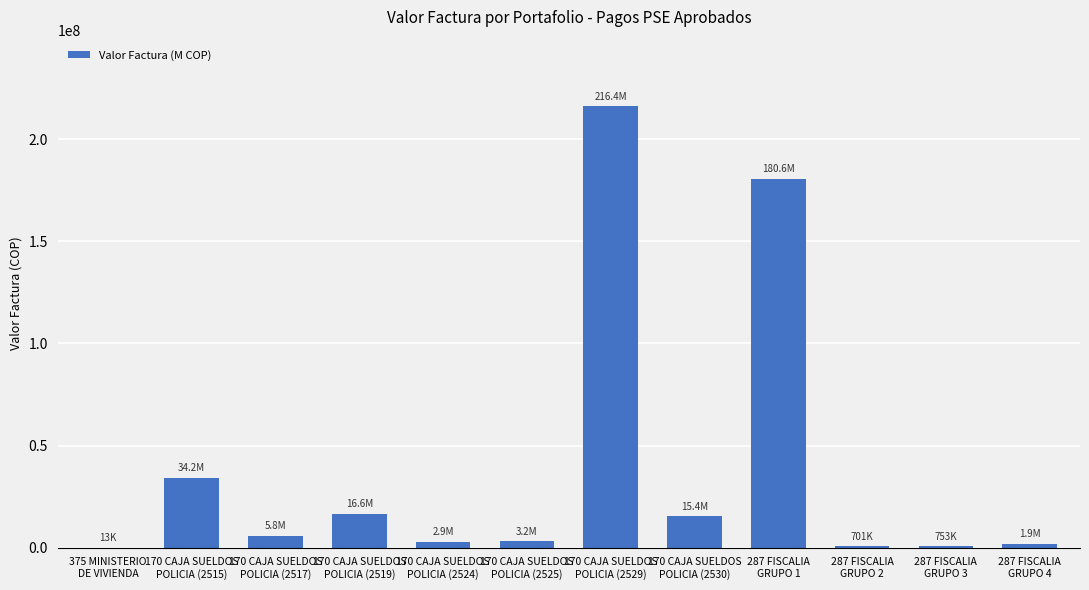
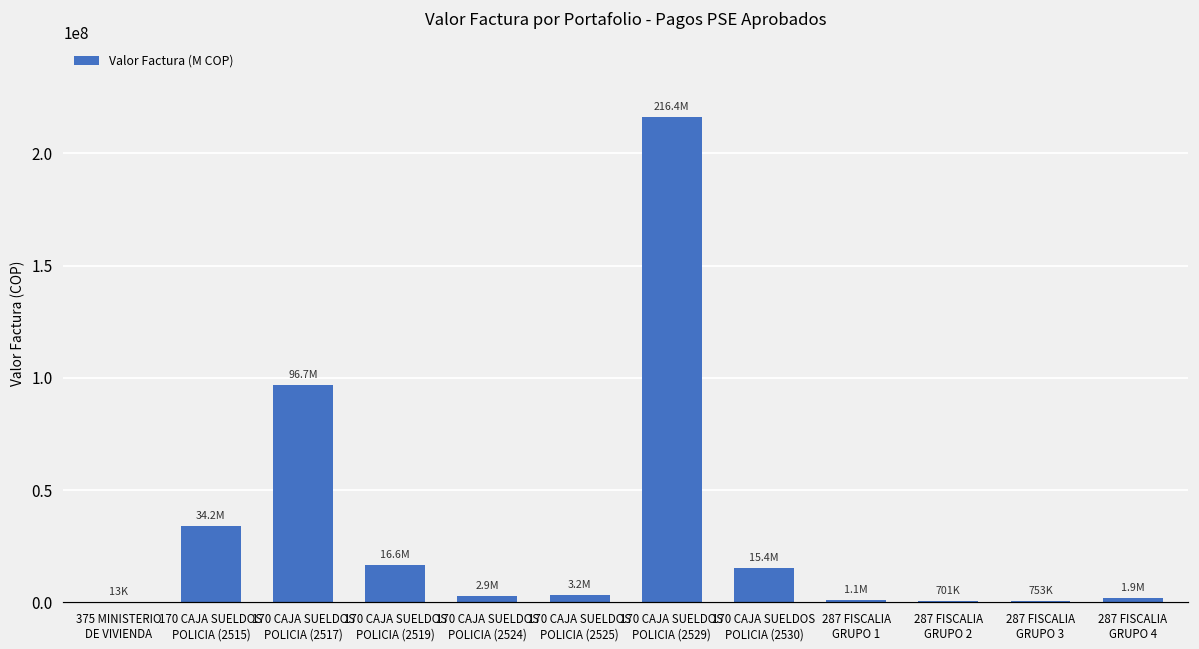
  {
    "375 MINISTERIO DE VIVIENDA": "13K",
    "170 CAJA SUELDOS POLICIA (2515)": "34.2M",
-   "170 CAJA SUELDOS POLICIA (2517)": "5.8M",
+   "170 CAJA SUELDOS POLICIA (2517)": "96.7M",
    "170 CAJA SUELDOS POLICIA (2519)": "16.6M",
    "170 CAJA SUELDOS POLICIA (2524)": "2.9M",
    "170 CAJA SUELDOS POLICIA (2525)": "3.2M",
    "170 CAJA SUELDOS POLICIA (2529)": "216.4M",
    "170 CAJA SUELDOS POLICIA (2530)": "15.4M",
-   "287 FISCALIA GRUPO 1": "180.6M",
+   "287 FISCALIA GRUPO 1": "1.1M",
    "287 FISCALIA GRUPO 2": "701K",
    "287 FISCALIA GRUPO 3": "753K",
    "287 FISCALIA GRUPO 4": "1.9M"
  }
